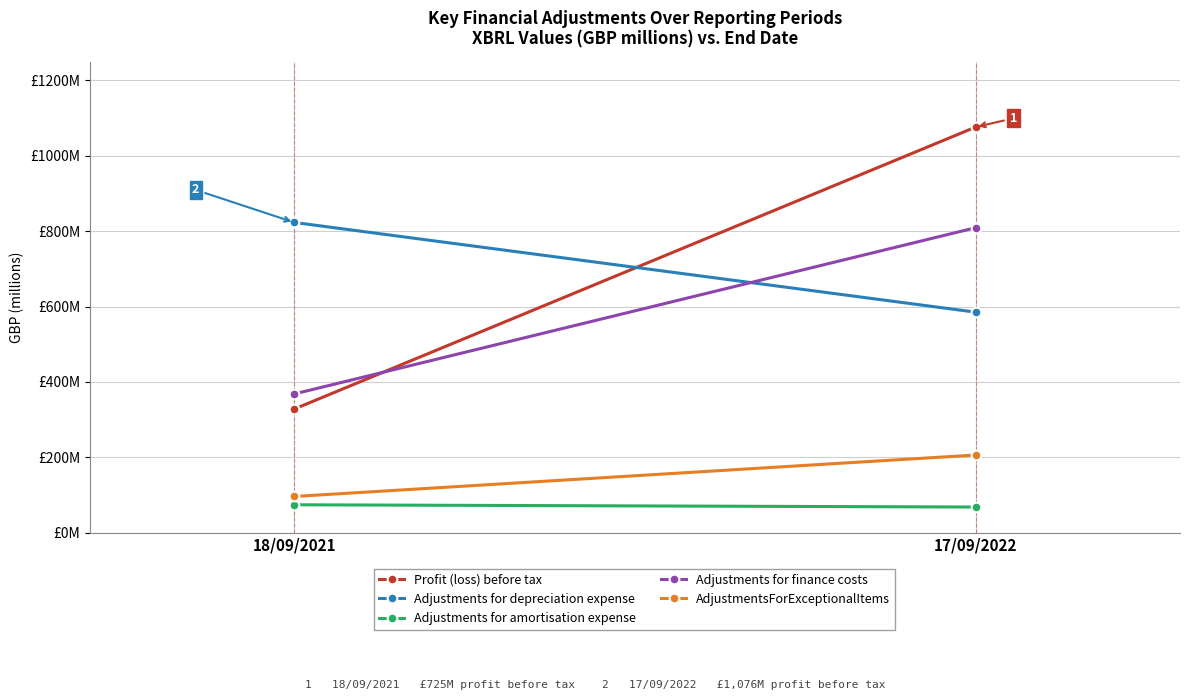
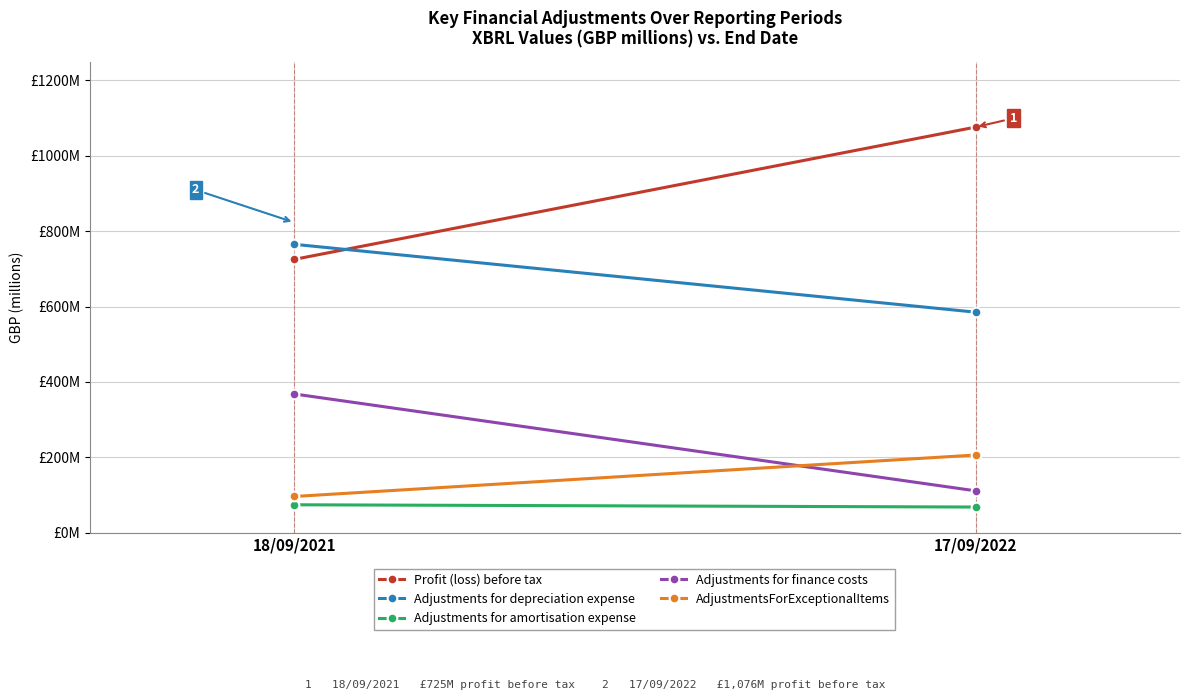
  {
    "Profit (loss) before tax": {
-     "18/09/2021": "£330000000",
+     "18/09/2021": "£730000000",
      "17/09/2022": "£1080000000"
    },
    "Adjustments for depreciation expense": {
-     "18/09/2021": "£820000000",
+     "18/09/2021": "£770000000",
      "17/09/2022": "£590000000"
    },
    "Adjustments for amortisation expense": {
      "18/09/2021": "£70000000",
      "17/09/2022": "£70000000"
    },
    "Adjustments for finance costs": {
      "18/09/2021": "£370000000",
-     "17/09/2022": "£810000000"
+     "17/09/2022": "£110000000"
    },
    "AdjustmentsForExceptionalItems": {
      "18/09/2021": "£100000000",
      "17/09/2022": "£210000000"
    }
  }
